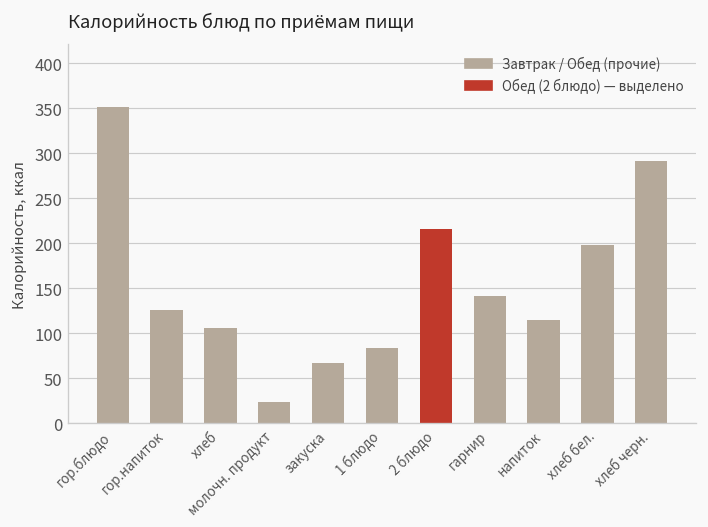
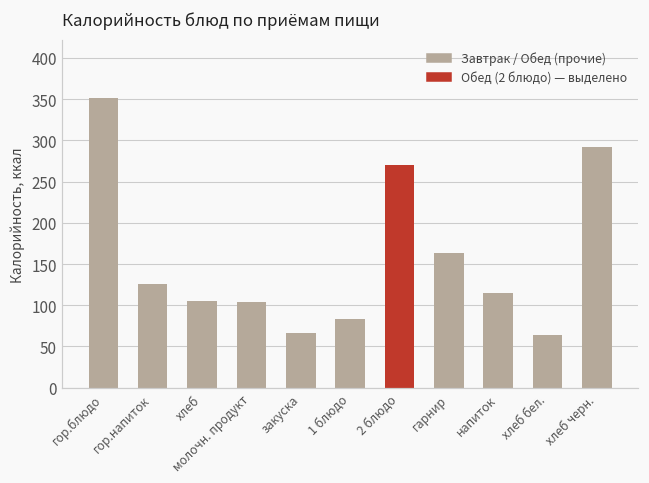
  {
    "гор.блюдо": 350,
    "гор.напиток": 130,
    "хлеб": 110,
-   "молочн. продукт": 20,
+   "молочн. продукт": 100,
    "закуска": 70,
    "1 блюдо": 80,
-   "2 блюдо": 220,
-   "гарнир": 140,
+   "2 блюдо": 270,
+   "гарнир": 160,
    "напиток": 120,
-   "хлеб бел.": 200,
+   "хлеб бел.": 60,
    "хлеб черн.": 290
  }
